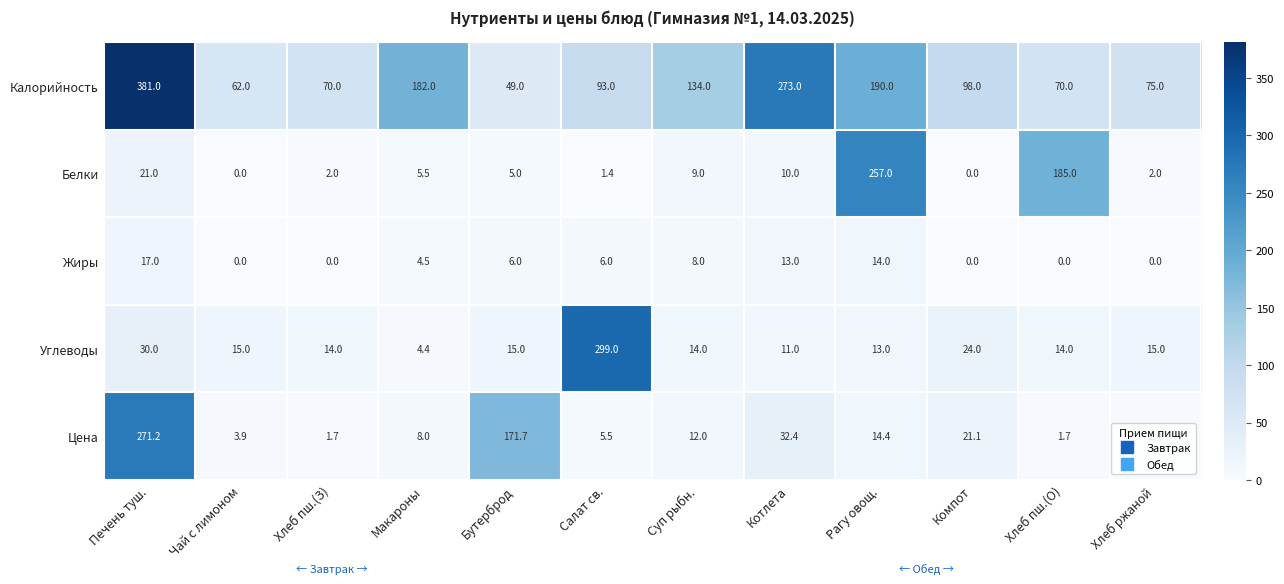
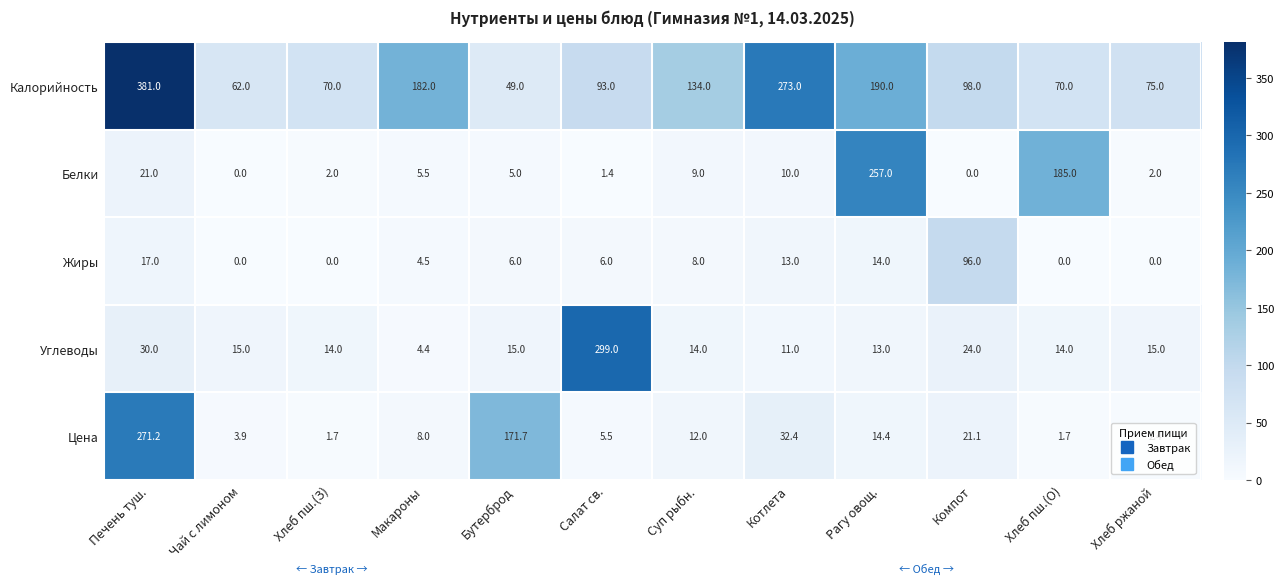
  {
    "Калорийность": {
      "Печень туш.": 381.0,
      "Чай с лимоном": 62.0,
      "Хлеб пш.(З)": 70.0,
      "Макароны": 182.0,
      "Бутерброд": 49.0,
      "Салат св.": 93.0,
      "Суп рыбн.": 134.0,
      "Котлета": 273.0,
      "Рагу овощ.": 190.0,
      "Компот": 98.0,
      "Хлеб пш.(О)": 70.0,
      "Хлеб ржаной": 75.0
    },
    "Белки": {
      "Печень туш.": 21.0,
      "Чай с лимоном": 0.0,
      "Хлеб пш.(З)": 2.0,
      "Макароны": 5.5,
      "Бутерброд": 5.0,
      "Салат св.": 1.4,
      "Суп рыбн.": 9.0,
      "Котлета": 10.0,
      "Рагу овощ.": 257.0,
      "Компот": 0.0,
      "Хлеб пш.(О)": 185.0,
      "Хлеб ржаной": 2.0
    },
    "Жиры": {
      "Печень туш.": 17.0,
      "Чай с лимоном": 0.0,
      "Хлеб пш.(З)": 0.0,
      "Макароны": 4.5,
      "Бутерброд": 6.0,
      "Салат св.": 6.0,
      "Суп рыбн.": 8.0,
      "Котлета": 13.0,
      "Рагу овощ.": 14.0,
-     "Компот": 0.0,
+     "Компот": 96.0,
      "Хлеб пш.(О)": 0.0,
      "Хлеб ржаной": 0.0
    },
    "Углеводы": {
      "Печень туш.": 30.0,
      "Чай с лимоном": 15.0,
      "Хлеб пш.(З)": 14.0,
      "Макароны": 4.4,
      "Бутерброд": 15.0,
      "Салат св.": 299.0,
      "Суп рыбн.": 14.0,
      "Котлета": 11.0,
      "Рагу овощ.": 13.0,
      "Компот": 24.0,
      "Хлеб пш.(О)": 14.0,
      "Хлеб ржаной": 15.0
    },
    "Цена": {
      "Печень туш.": 271.2,
      "Чай с лимоном": 3.9,
      "Хлеб пш.(З)": 1.7,
      "Макароны": 8.0,
      "Бутерброд": 171.7,
      "Салат св.": 5.5,
      "Суп рыбн.": 12.0,
      "Котлета": 32.4,
      "Рагу овощ.": 14.4,
      "Компот": 21.1,
      "Хлеб пш.(О)": 1.7
    }
  }
